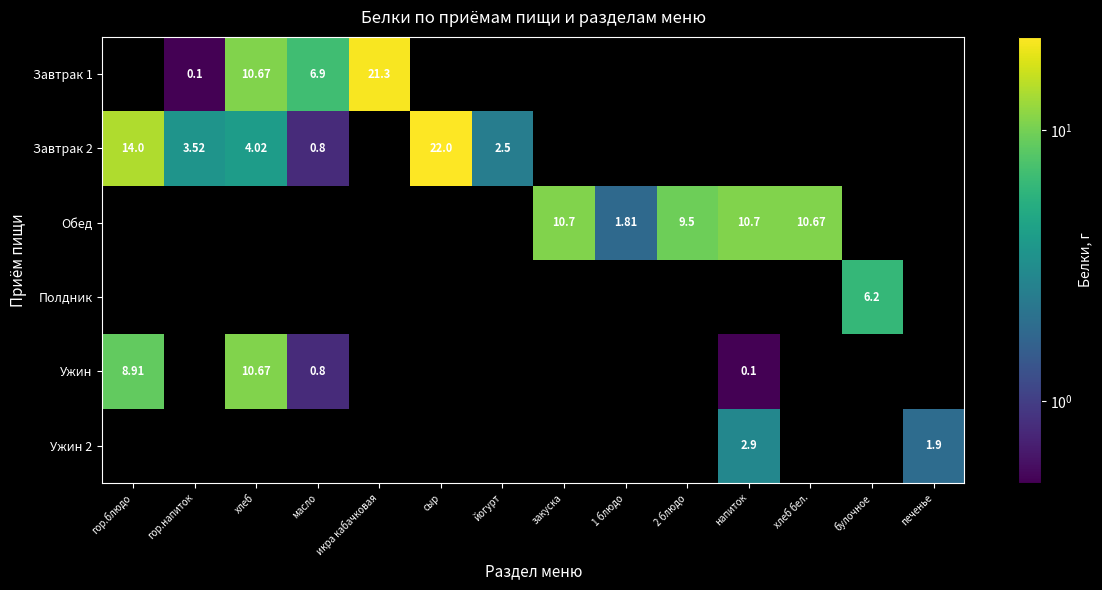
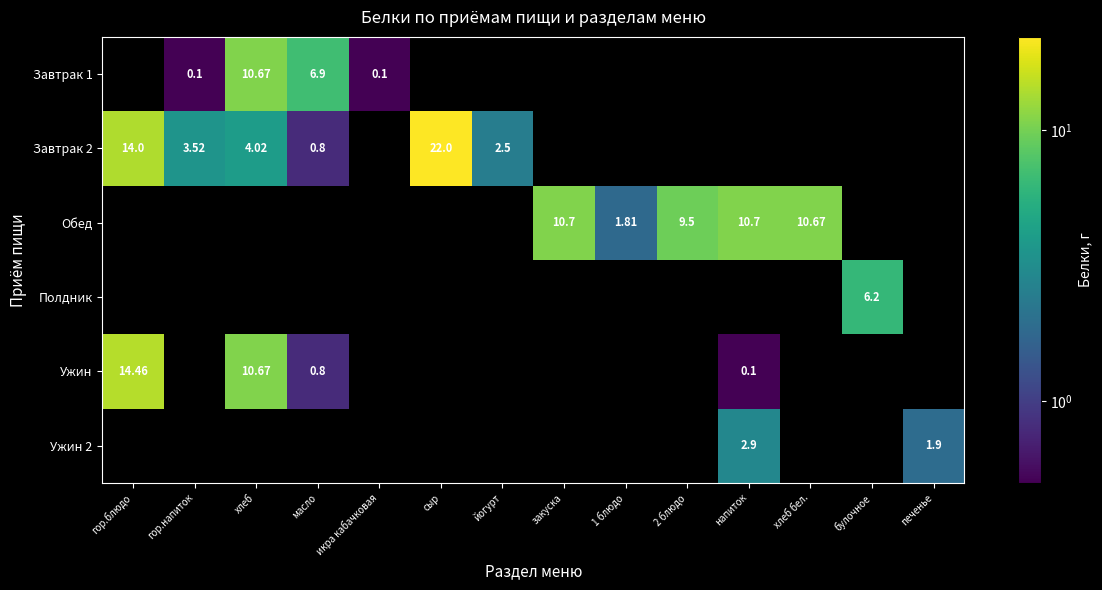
  {
    "Завтрак 1": {
      "гор.напиток": 0.1,
      "хлеб": 10.67,
      "масло": 6.9,
-     "икра кабачковая": 21.3
+     "икра кабачковая": 0.1
    },
    "Завтрак 2": {
      "гор.блюдо": 14.0,
      "гор.напиток": 3.52,
      "хлеб": 4.02,
      "масло": 0.8,
      "сыр": 22.0,
      "йогурт": 2.5
    },
    "Обед": {
      "закуска": 10.7,
      "1 блюдо": 1.81,
      "2 блюдо": 9.5,
      "напиток": 10.7,
      "хлеб бел.": 10.67
    },
    "Полдник": {
      "булочное": 6.2
    },
    "Ужин": {
-     "гор.блюдо": 8.91,
+     "гор.блюдо": 14.46,
      "хлеб": 10.67,
      "масло": 0.8,
      "напиток": 0.1
    },
    "Ужин 2": {
      "напиток": 2.9,
      "печенье": 1.9
    }
  }
